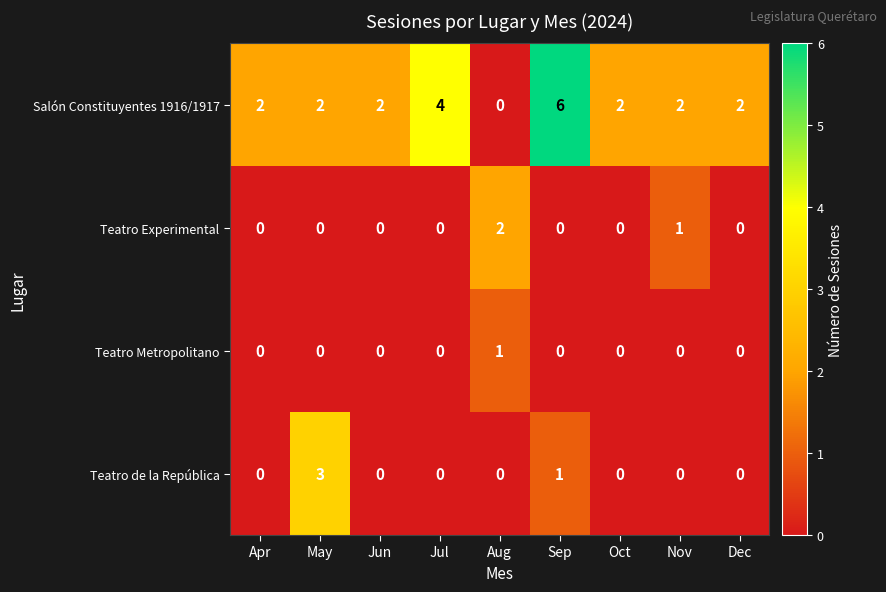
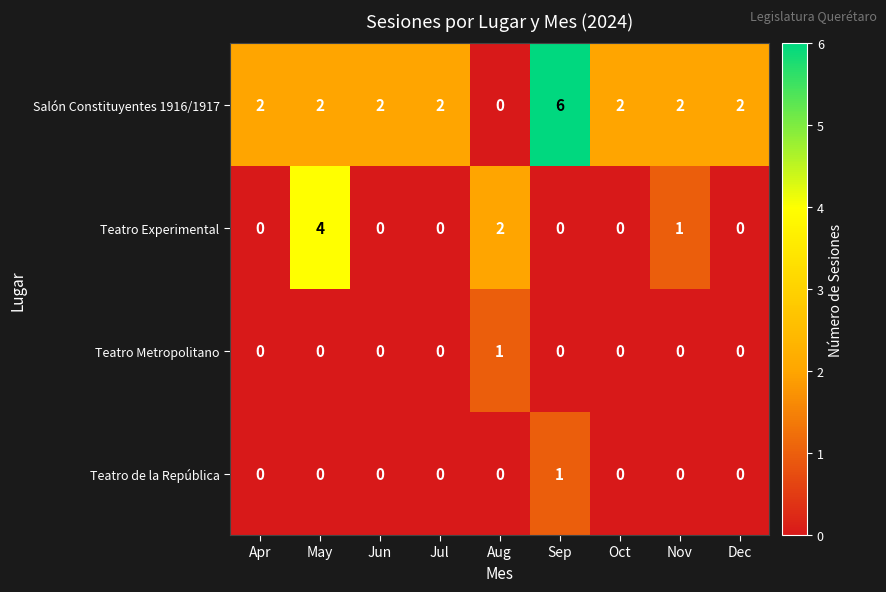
  {
    "Salón Constituyentes 1916/1917": {
      "Apr": 2,
      "May": 2,
      "Jun": 2,
-     "Jul": 4,
+     "Jul": 2,
      "Aug": 0,
      "Sep": 6,
      "Oct": 2,
      "Nov": 2,
      "Dec": 2
    },
    "Teatro Experimental": {
      "Apr": 0,
-     "May": 0,
+     "May": 4,
      "Jun": 0,
      "Jul": 0,
      "Aug": 2,
      "Sep": 0,
      "Oct": 0,
      "Nov": 1,
      "Dec": 0
    },
    "Teatro Metropolitano": {
      "Apr": 0,
      "May": 0,
      "Jun": 0,
      "Jul": 0,
      "Aug": 1,
      "Sep": 0,
      "Oct": 0,
      "Nov": 0,
      "Dec": 0
    },
    "Teatro de la República": {
      "Apr": 0,
-     "May": 3,
+     "May": 0,
      "Jun": 0,
      "Jul": 0,
      "Aug": 0,
      "Sep": 1,
      "Oct": 0,
      "Nov": 0,
      "Dec": 0
    }
  }
